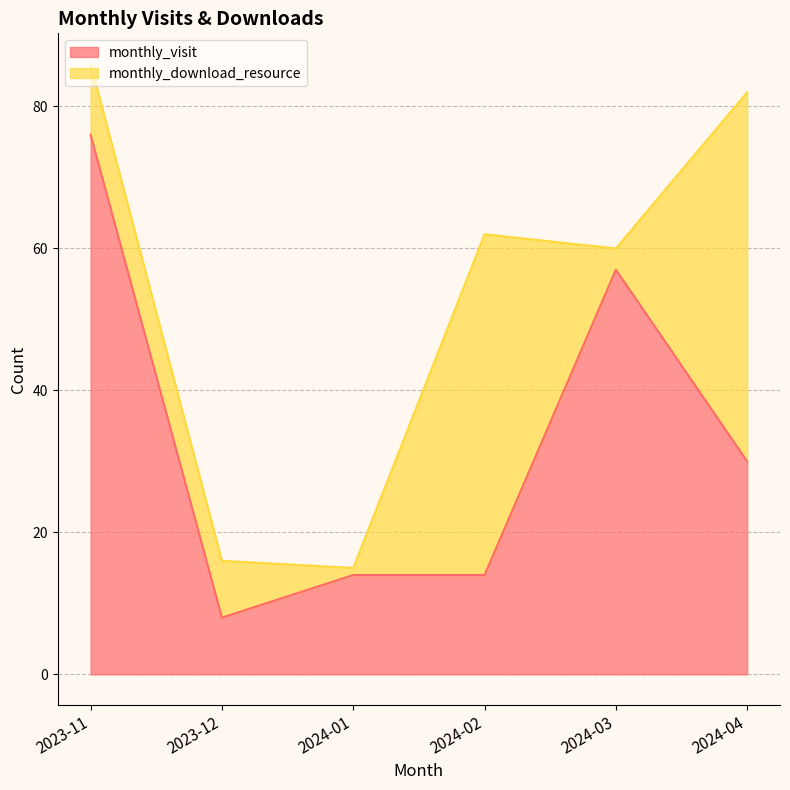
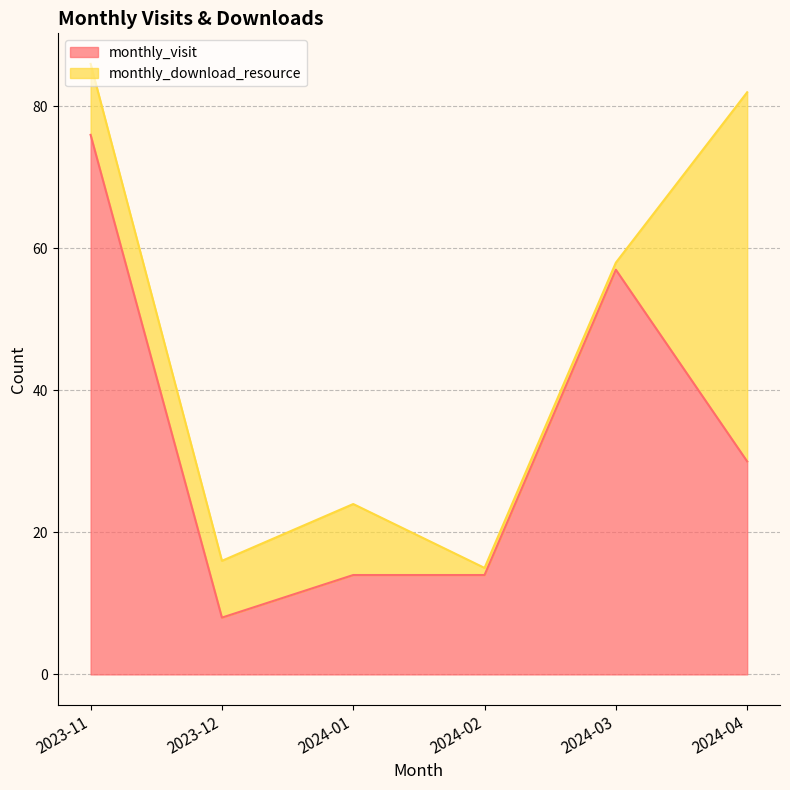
  {
    "monthly_visit": {
      "2023-11": 76,
      "2023-12": 8,
      "2024-01": 14,
      "2024-02": 14,
      "2024-03": 57,
      "2024-04": 30
    },
    "monthly_download_resource": {
      "2023-12": 8,
-     "2024-01": 1,
-     "2024-02": 48,
-     "2024-03": 3,
+     "2024-01": 10,
+     "2024-02": 1,
+     "2024-03": 1,
      "2024-04": 52
    }
  }
